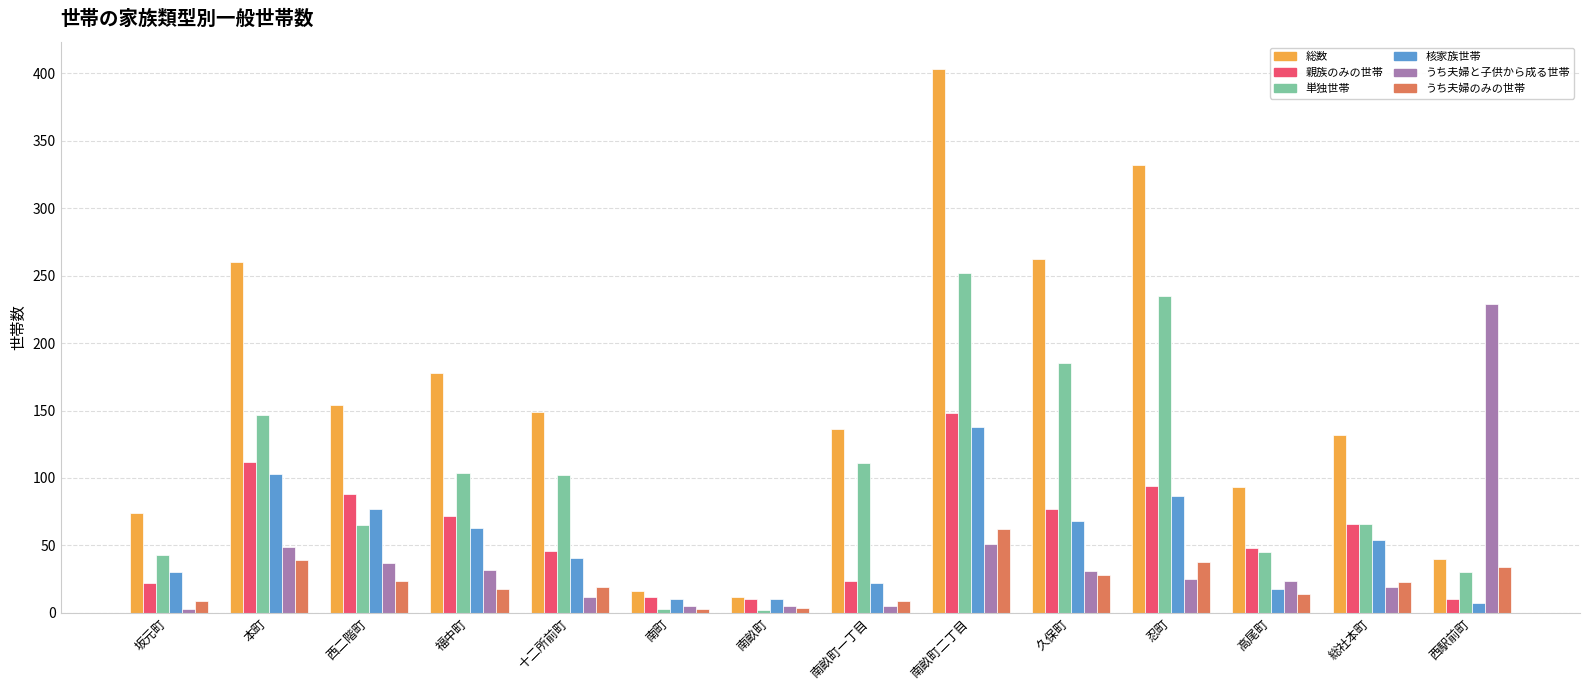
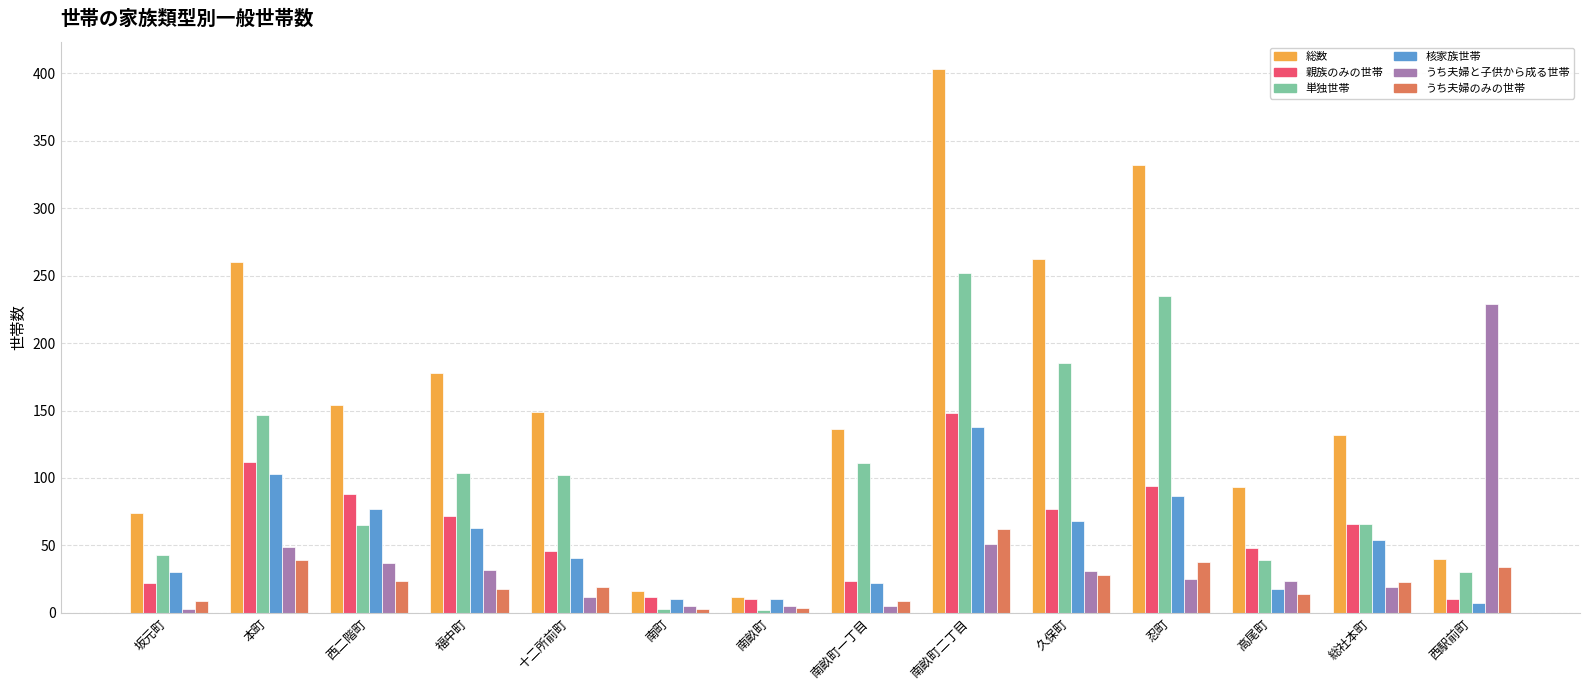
  {
    "単独世帯": {
      "坂元町": 43,
      "本町": 147,
      "西二階町": 65,
      "福中町": 104,
      "十二所前町": 102,
      "南町": 3,
      "南畝町": 2,
      "南畝町一丁目": 111,
      "南畝町二丁目": 252,
      "久保町": 185,
      "忍町": 235,
-     "高尾町": 45,
+     "高尾町": 39,
      "総社本町": 66,
      "西駅前町": 30
    },
    "核家族世帯": {
      "坂元町": 30,
      "本町": 103,
      "西二階町": 77,
      "福中町": 63,
      "十二所前町": 41,
      "南町": 10,
      "南畝町": 10,
      "南畝町一丁目": 22,
      "南畝町二丁目": 138,
      "久保町": 68,
      "忍町": 87,
      "高尾町": 18,
      "総社本町": 54,
      "西駅前町": 7
    },
    "うち夫婦と子供から成る世帯": {
      "坂元町": 3,
      "本町": 49,
      "西二階町": 37,
      "福中町": 32,
      "十二所前町": 12,
      "南町": 5,
      "南畝町": 5,
      "南畝町一丁目": 5,
      "南畝町二丁目": 51,
      "久保町": 31,
      "忍町": 25,
      "高尾町": 24,
      "総社本町": 19,
      "西駅前町": 229
    }
  }
